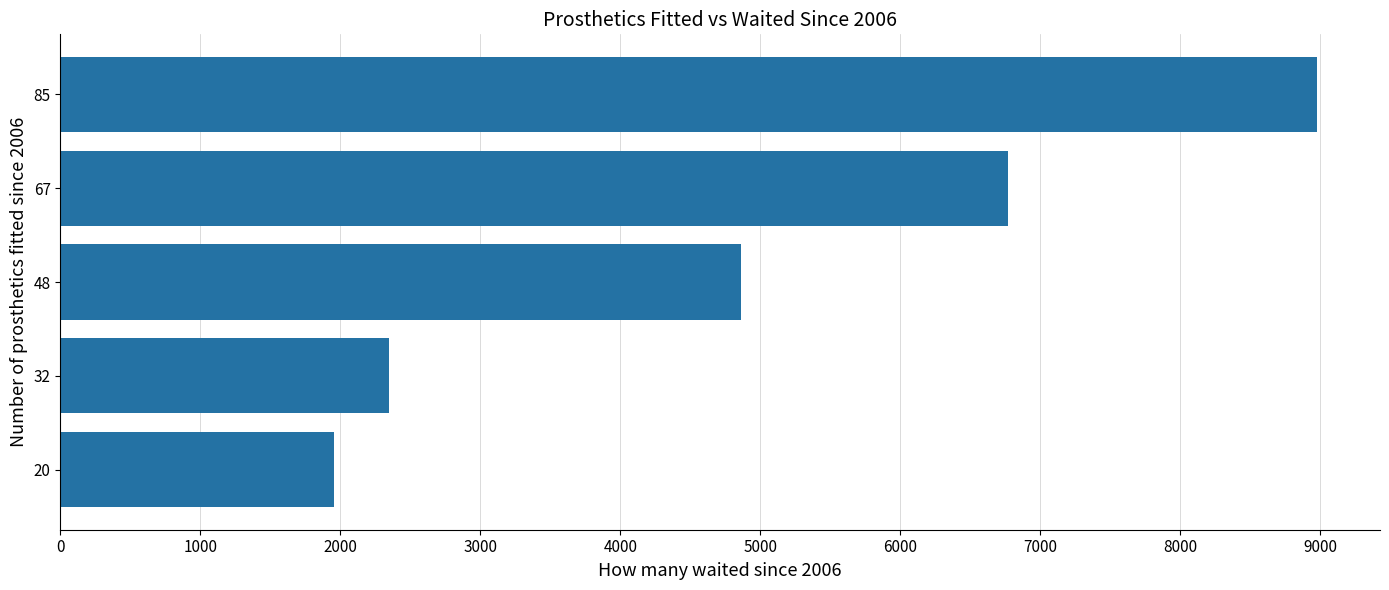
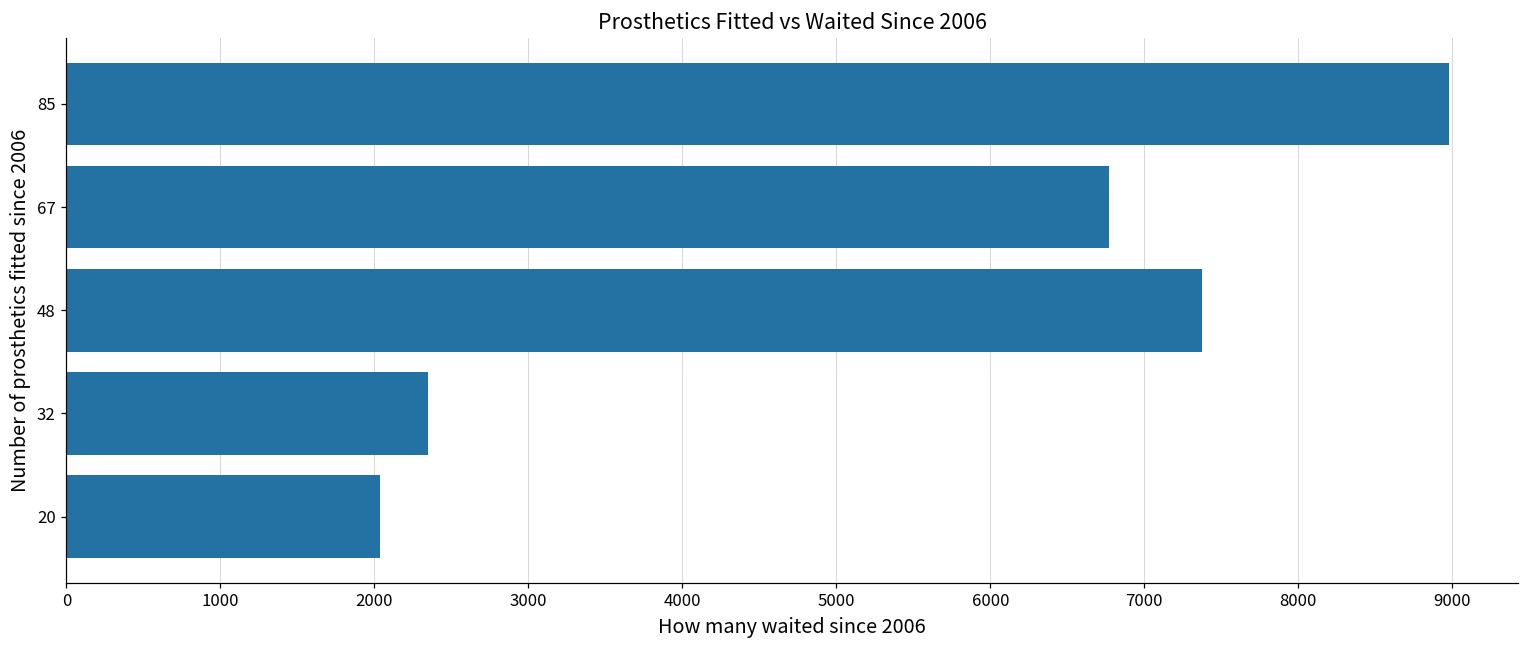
  {
    "85": 8980,
    "67": 6770,
-   "48": 4860,
+   "48": 7370,
    "32": 2350,
-   "20": 1950
+   "20": 2040
  }
